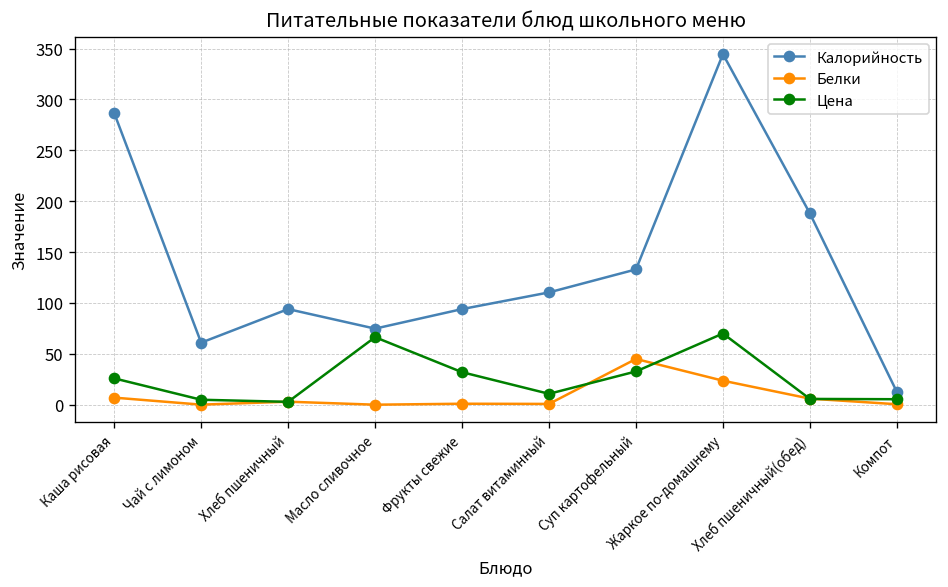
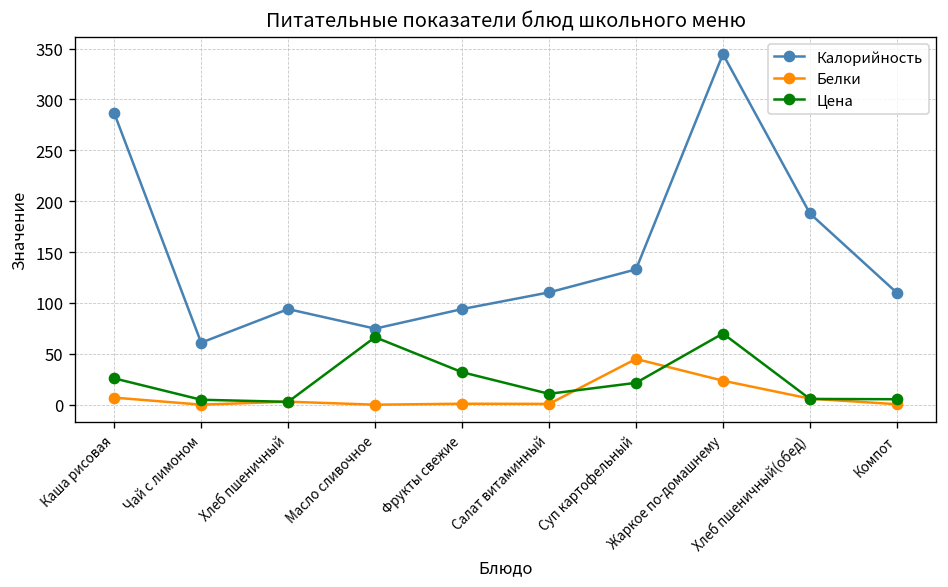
  {
    "Калорийность": {
      "Каша рисовая": 290,
      "Чай с лимоном": 60,
      "Хлеб пшеничный": 90,
      "Масло сливочное": 70,
      "Фрукты свежие": 90,
      "Салат витаминный": 110,
      "Суп картофельный": 130,
      "Жаркое по-домашнему": 340,
      "Хлеб пшеничный(обед)": 190,
-     "Компот": 10
+     "Компот": 110
    },
    "Белки": {
      "Каша рисовая": 10,
      "Чай с лимоном": 0,
      "Масло сливочное": 0,
      "Фрукты свежие": 0,
      "Салат витаминный": 0,
      "Суп картофельный": 50,
      "Жаркое по-домашнему": 20,
      "Компот": 0
    },
    "Цена": {
      "Каша рисовая": 30,
      "Чай с лимоном": 0,
      "Масло сливочное": 70,
      "Фрукты свежие": 30,
      "Салат витаминный": 10,
-     "Суп картофельный": 30,
+     "Суп картофельный": 20,
      "Жаркое по-домашнему": 70,
      "Компот": 10
    }
  }
